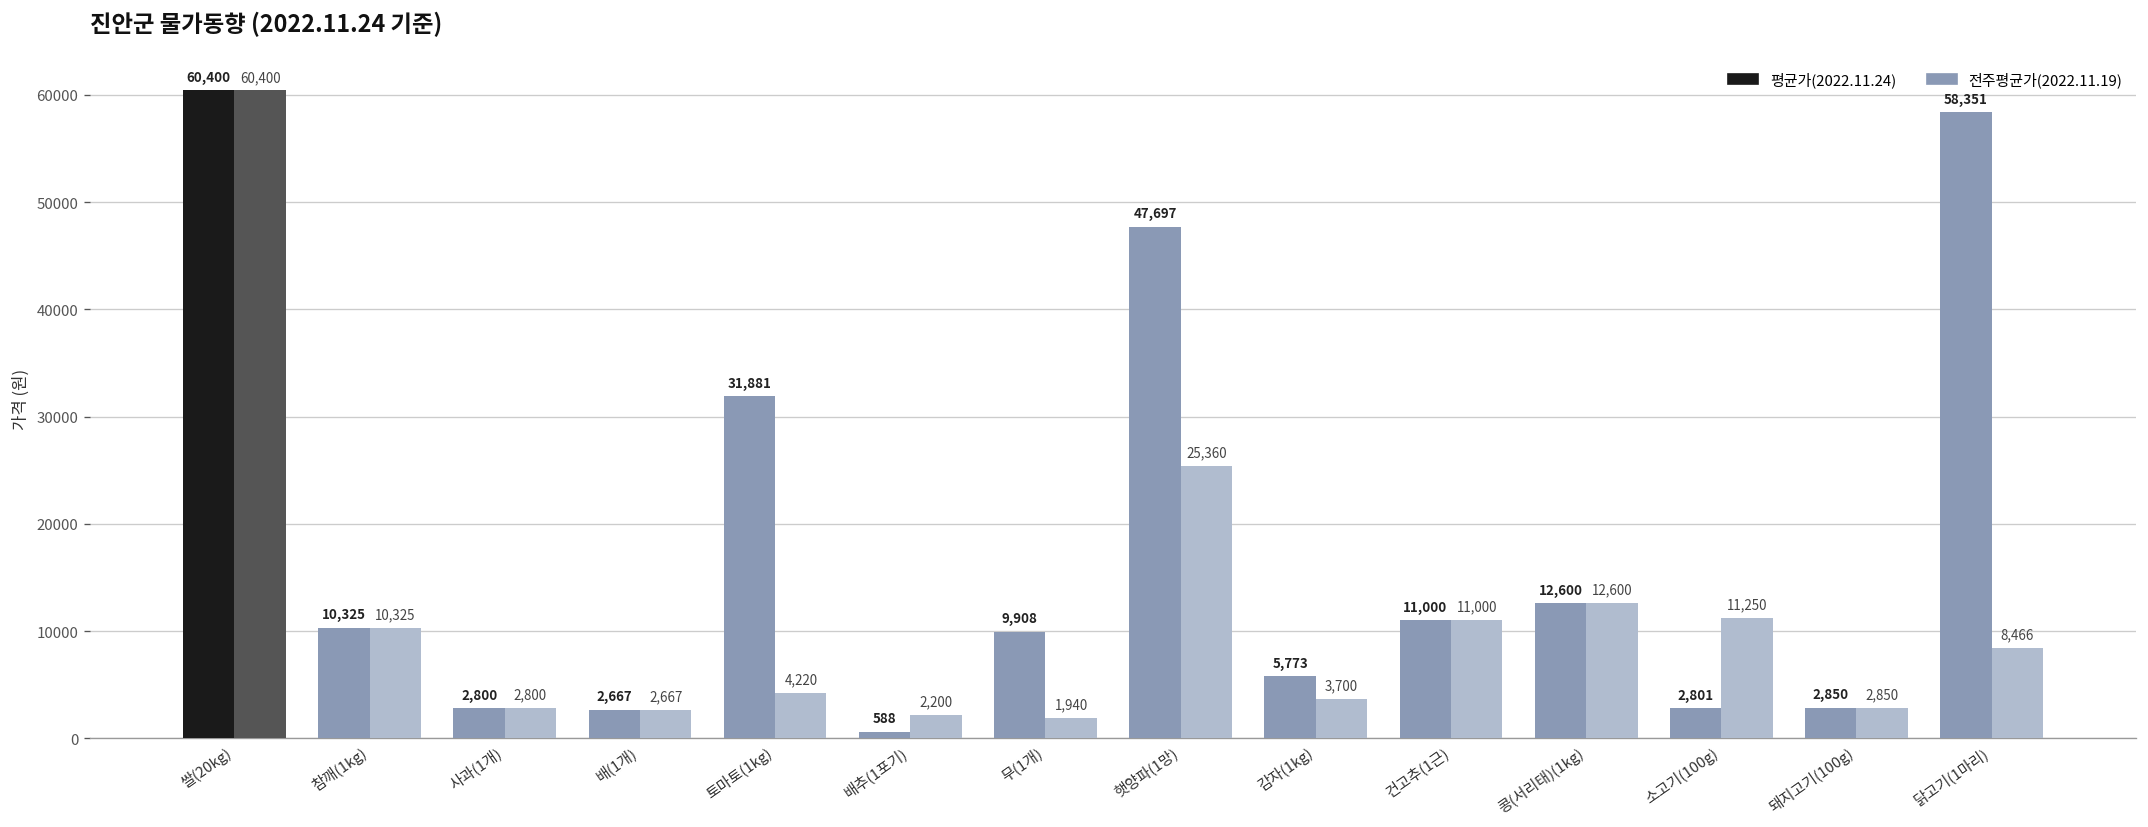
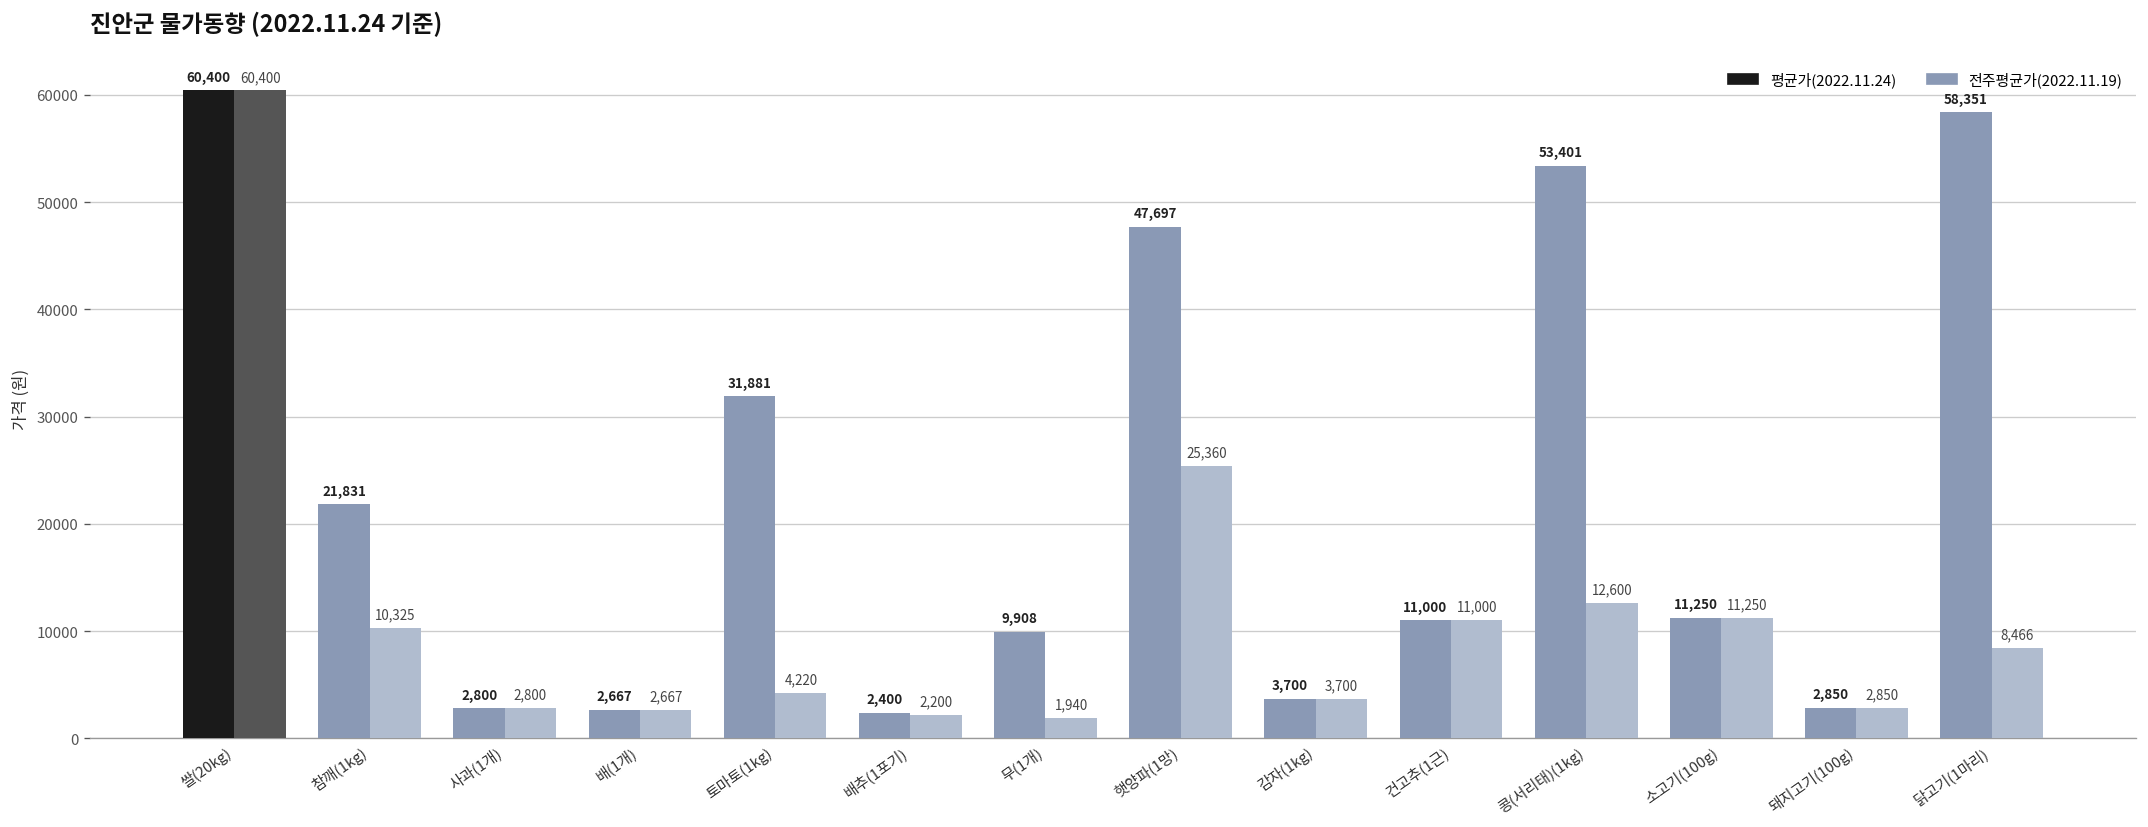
  {
    "평균가(2022.11.24)": {
      "쌀(20kg)": "60,400",
-     "참깨(1kg)": "10,325",
+     "참깨(1kg)": "21,831",
      "사과(1개)": "2,800",
      "배(1개)": "2,667",
      "토마토(1kg)": "31,881",
-     "배추(1포기)": "588",
+     "배추(1포기)": "2,400",
      "무(1개)": "9,908",
      "햇양파(1망)": "47,697",
-     "감자(1kg)": "5,773",
+     "감자(1kg)": "3,700",
      "건고추(1근)": "11,000",
-     "콩(서리태)(1kg)": "12,600",
-     "소고기(100g)": "2,801",
+     "콩(서리태)(1kg)": "53,401",
+     "소고기(100g)": "11,250",
      "돼지고기(100g)": "2,850",
      "닭고기(1마리)": "58,351"
    }
  }
